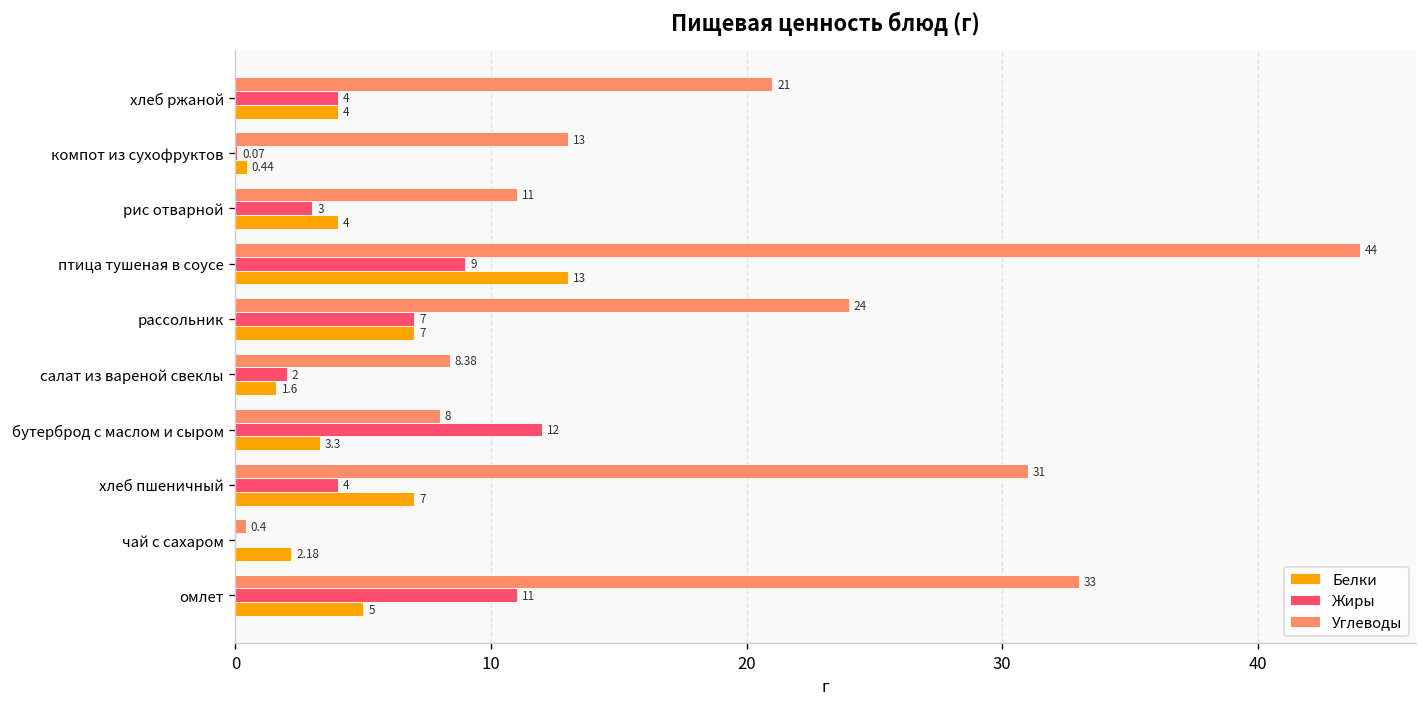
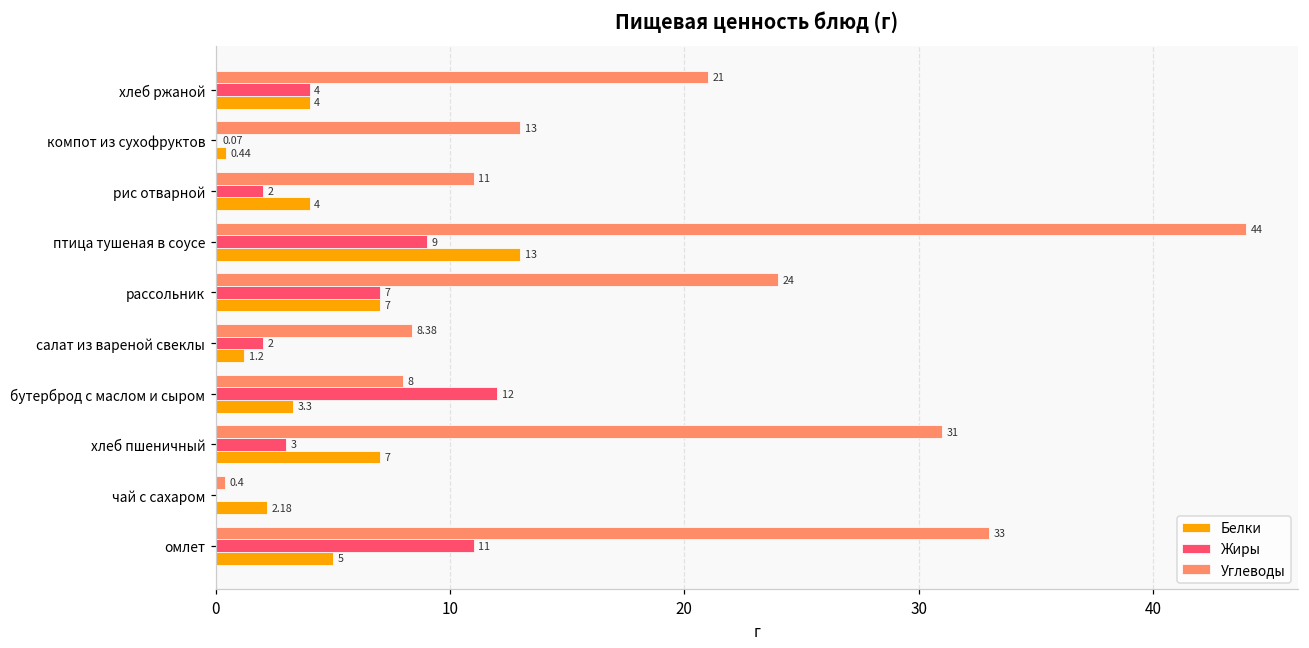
  {
    "Белки": {
      "хлеб ржаной": 4,
      "компот из сухофруктов": 0.44,
      "рис отварной": 4,
      "птица тушеная в соусе": 13,
      "рассольник": 7,
-     "салат из вареной свеклы": 1.6,
+     "салат из вареной свеклы": 1.2,
      "бутерброд с маслом и сыром": 3.3,
      "хлеб пшеничный": 7,
      "чай с сахаром": 2.18,
      "омлет": 5
    },
    "Жиры": {
      "хлеб ржаной": 4,
      "компот из сухофруктов": 0.07,
-     "рис отварной": 3,
+     "рис отварной": 2,
      "птица тушеная в соусе": 9,
      "рассольник": 7,
      "салат из вареной свеклы": 2,
      "бутерброд с маслом и сыром": 12,
-     "хлеб пшеничный": 4,
+     "хлеб пшеничный": 3,
      "омлет": 11
    },
    "Углеводы": {
      "хлеб ржаной": 21,
      "компот из сухофруктов": 13,
      "рис отварной": 11,
      "птица тушеная в соусе": 44,
      "рассольник": 24,
      "салат из вареной свеклы": 8.38,
      "бутерброд с маслом и сыром": 8,
      "хлеб пшеничный": 31,
      "чай с сахаром": 0.4,
      "омлет": 33
    }
  }
